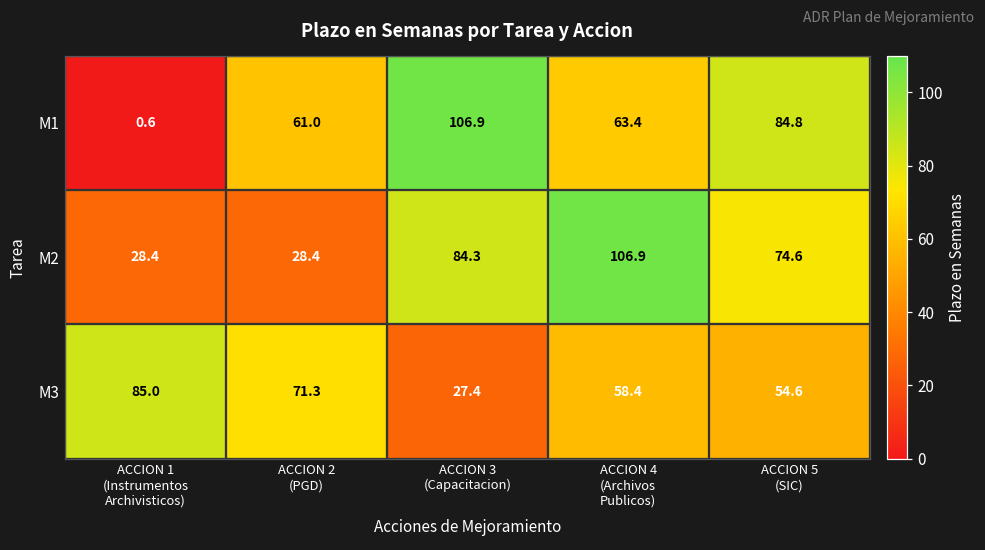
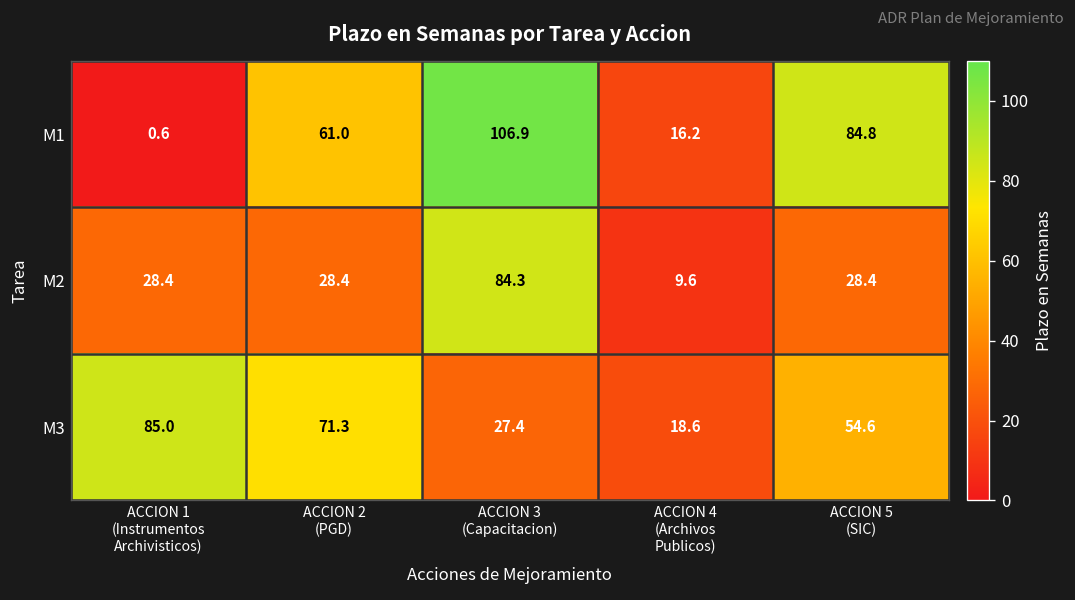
  {
    "M1": {
      "ACCION 1 (Instrumentos Archivisticos)": 0.6,
      "ACCION 2 (PGD)": 61.0,
      "ACCION 3 (Capacitacion)": 106.9,
-     "ACCION 4 (Archivos Publicos)": 63.4,
+     "ACCION 4 (Archivos Publicos)": 16.2,
      "ACCION 5 (SIC)": 84.8
    },
    "M2": {
      "ACCION 1 (Instrumentos Archivisticos)": 28.4,
      "ACCION 2 (PGD)": 28.4,
      "ACCION 3 (Capacitacion)": 84.3,
-     "ACCION 4 (Archivos Publicos)": 106.9,
-     "ACCION 5 (SIC)": 74.6
+     "ACCION 4 (Archivos Publicos)": 9.6,
+     "ACCION 5 (SIC)": 28.4
    },
    "M3": {
      "ACCION 1 (Instrumentos Archivisticos)": 85.0,
      "ACCION 2 (PGD)": 71.3,
      "ACCION 3 (Capacitacion)": 27.4,
-     "ACCION 4 (Archivos Publicos)": 58.4,
+     "ACCION 4 (Archivos Publicos)": 18.6,
      "ACCION 5 (SIC)": 54.6
    }
  }
